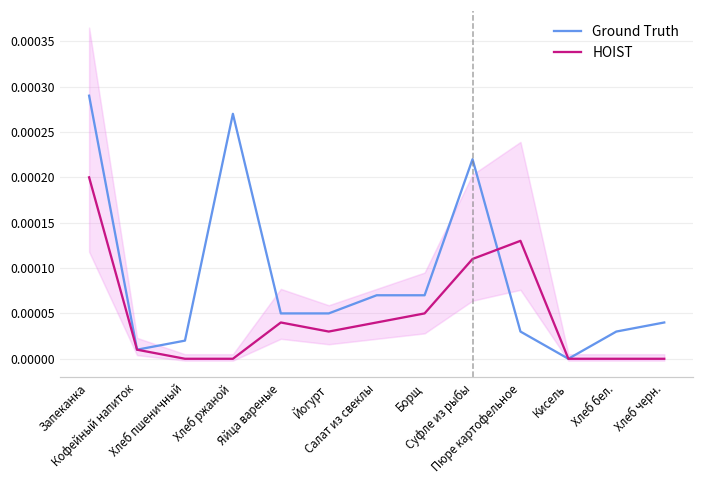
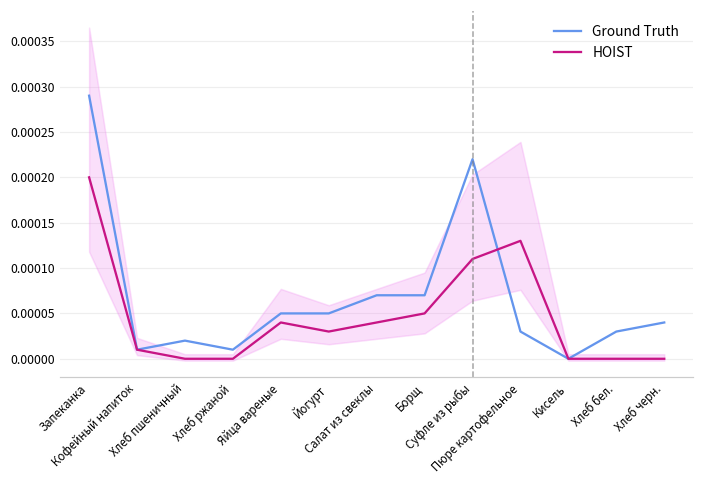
  {
    "Ground Truth": {
      "Запеканка": 0.00029,
      "Хлеб пшеничный": 0.00002,
-     "Хлеб ржаной": 0.00027,
+     "Хлеб ржаной": 0.00001,
      "Яйца вареные": 0.00005,
      "Йогурт": 0.00005,
      "Салат из свеклы": 0.00007,
      "Борщ": 0.00007,
      "Суфле из рыбы": 0.00022,
      "Пюре картофельное": 0.00003,
      "Хлеб бел.": 0.00003,
      "Хлеб черн.": 0.00004
    },
    "HOIST": {
      "Запеканка": 0.00020,
      "Хлеб пшеничный": 0.00000,
      "Хлеб ржаной": 0.00000,
      "Яйца вареные": 0.00004,
      "Йогурт": 0.00003,
      "Салат из свеклы": 0.00004,
      "Борщ": 0.00005,
      "Суфле из рыбы": 0.00011,
      "Пюре картофельное": 0.00013,
      "Хлеб бел.": 0.00000,
      "Хлеб черн.": 0.00000
    }
  }
